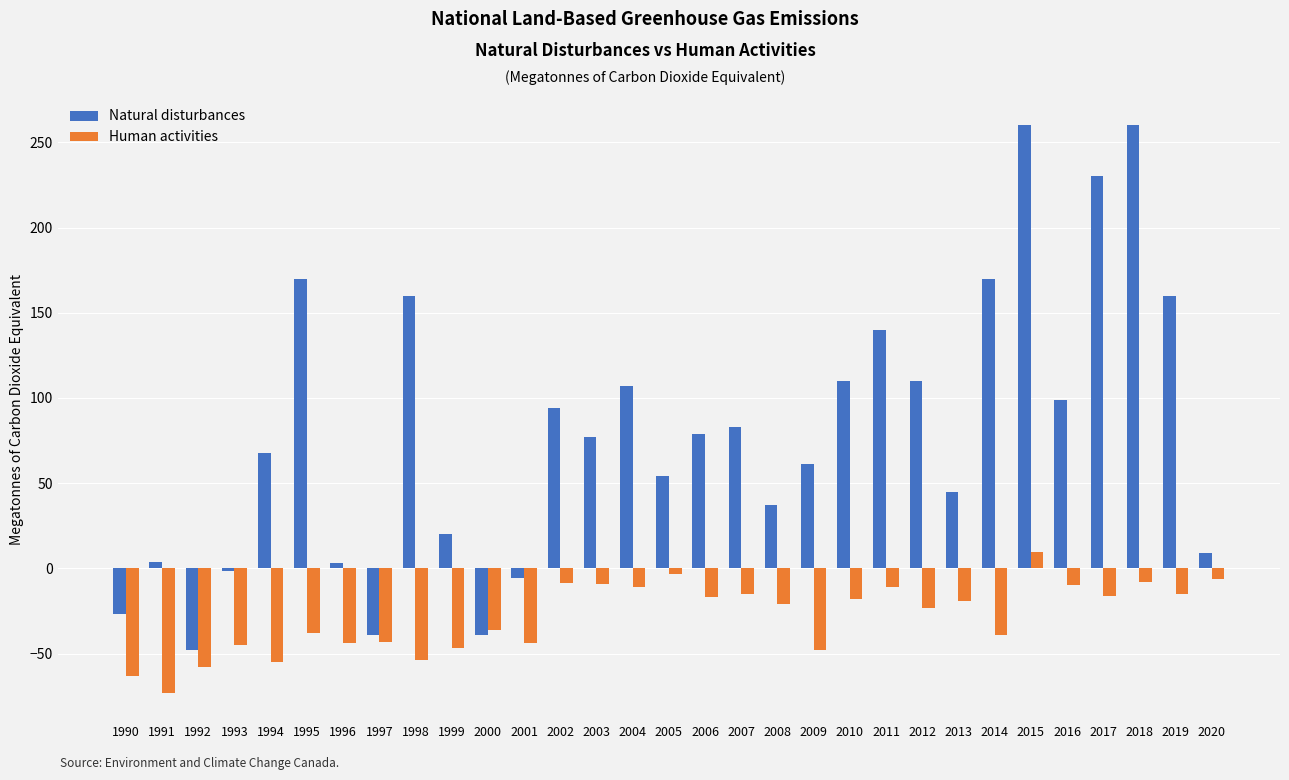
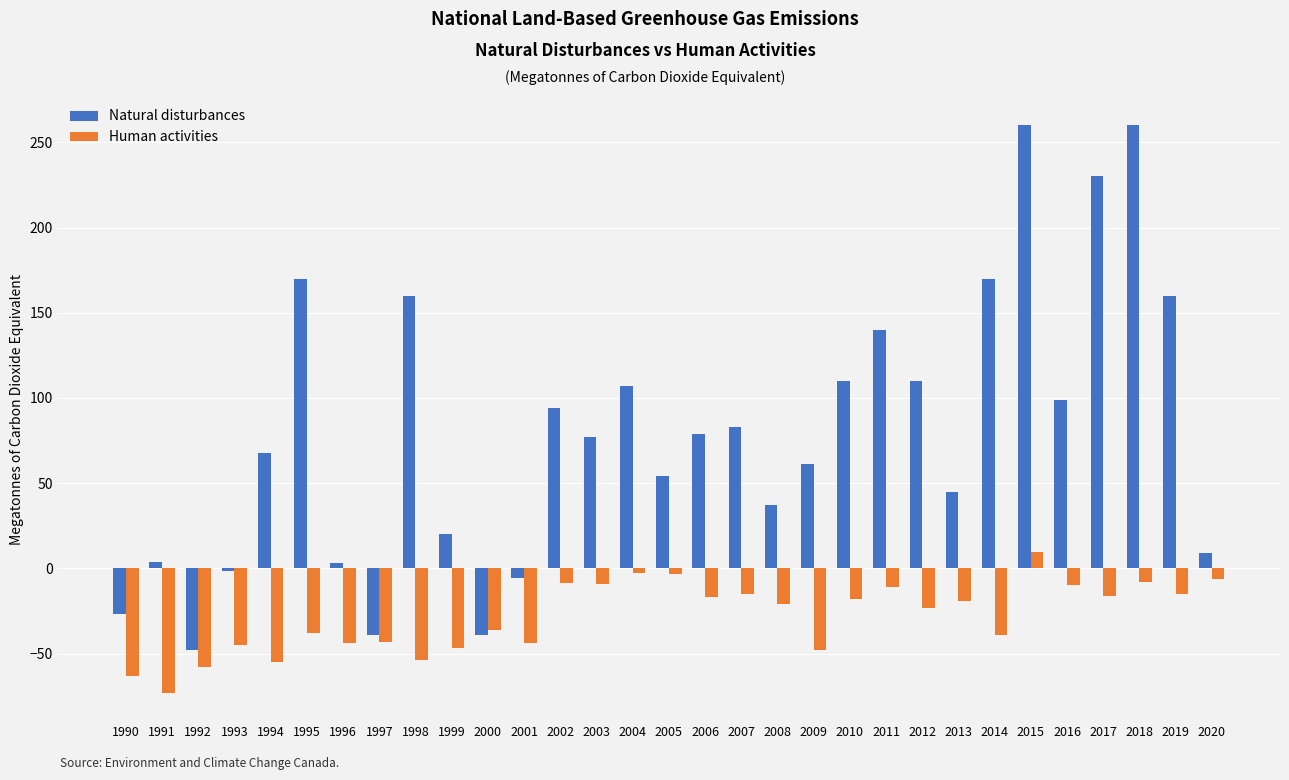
  {
    "Natural disturbances": {
      "1990": -27,
      "1991": 4,
      "1992": -48,
      "1993": -2,
      "1994": 68,
      "1995": 170,
      "1996": 3,
      "1997": -39,
      "1998": 160,
      "1999": 20,
      "2000": -39,
      "2001": -6,
      "2002": 94,
      "2003": 77,
      "2004": 107,
      "2005": 54,
      "2006": 79,
      "2007": 83,
      "2008": 37,
      "2009": 61,
      "2010": 110,
      "2011": 140,
      "2012": 110,
      "2013": 45,
      "2014": 170,
      "2015": 260,
      "2016": 99,
      "2017": 230,
      "2018": 260,
      "2019": 160,
      "2020": 9
    },
    "Human activities": {
      "1990": -63,
      "1991": -73,
      "1992": -58,
      "1993": -45,
      "1994": -55,
      "1995": -38,
      "1996": -44,
      "1997": -43,
      "1998": -54,
      "1999": -47,
      "2000": -36,
      "2001": -44,
      "2002": -9,
      "2003": -9,
-     "2004": -11,
+     "2004": -3,
      "2005": -3,
      "2006": -17,
      "2007": -15,
      "2008": -21,
      "2009": -48,
      "2010": -18,
      "2011": -11,
      "2012": -23,
      "2013": -19,
      "2014": -39,
      "2015": 10,
      "2016": -10,
      "2017": -16,
      "2018": -8,
      "2019": -15,
      "2020": -6
    }
  }
